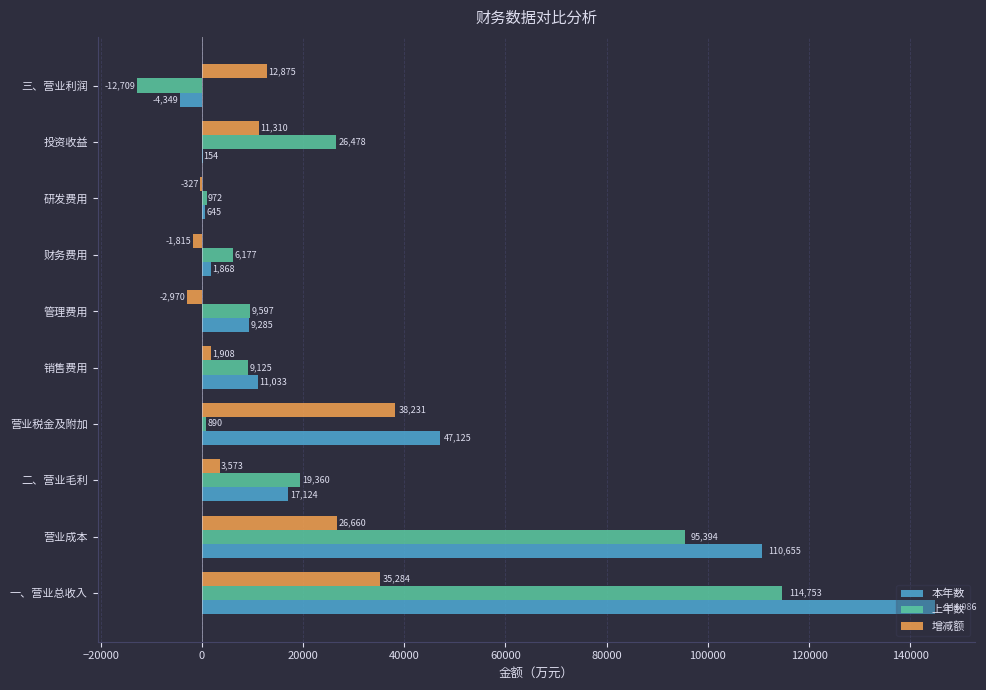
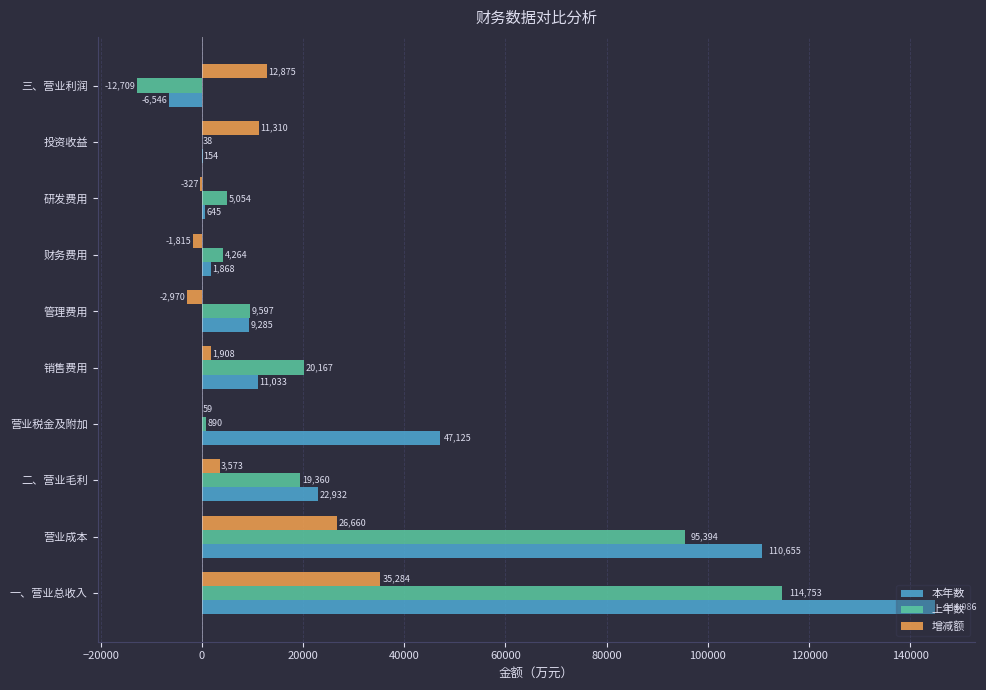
  {
    "本年数": {
-     "三、营业利润": "-4,349",
+     "三、营业利润": "-6,546",
      "投资收益": "154",
      "研发费用": "645",
      "财务费用": "1,868",
      "管理费用": "9,285",
      "销售费用": "11,033",
      "营业税金及附加": "47,125",
-     "二、营业毛利": "17,124",
+     "二、营业毛利": "22,932",
      "营业成本": "110,655"
    },
    "上年数": {
      "三、营业利润": "-12,709",
-     "投资收益": "26,478",
-     "研发费用": "972",
-     "财务费用": "6,177",
+     "投资收益": "38",
+     "研发费用": "5,054",
+     "财务费用": "4,264",
      "管理费用": "9,597",
-     "销售费用": "9,125",
+     "销售费用": "20,167",
      "营业税金及附加": "890",
      "二、营业毛利": "19,360",
      "营业成本": "95,394",
      "一、营业总收入": "114,753"
    },
    "增减额": {
      "三、营业利润": "12,875",
      "投资收益": "11,310",
      "研发费用": "-327",
      "财务费用": "-1,815",
      "管理费用": "-2,970",
      "销售费用": "1,908",
-     "营业税金及附加": "38,231",
+     "营业税金及附加": "59",
      "二、营业毛利": "3,573",
      "营业成本": "26,660",
      "一、营业总收入": "35,284"
    }
  }
